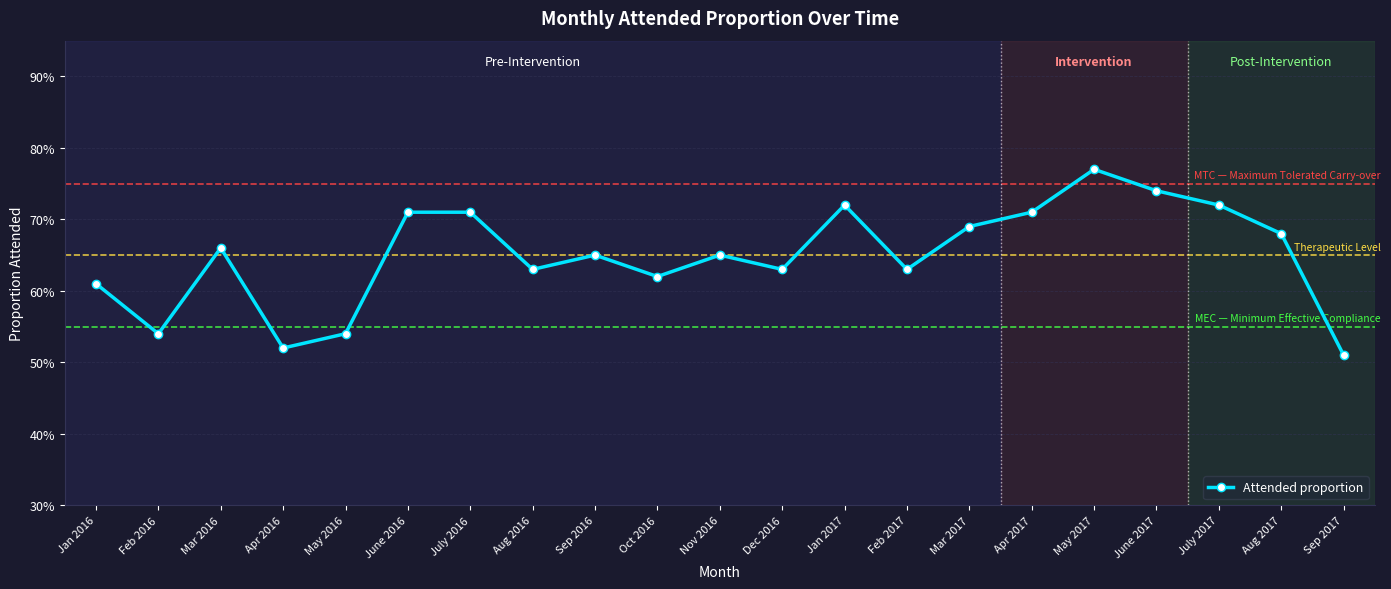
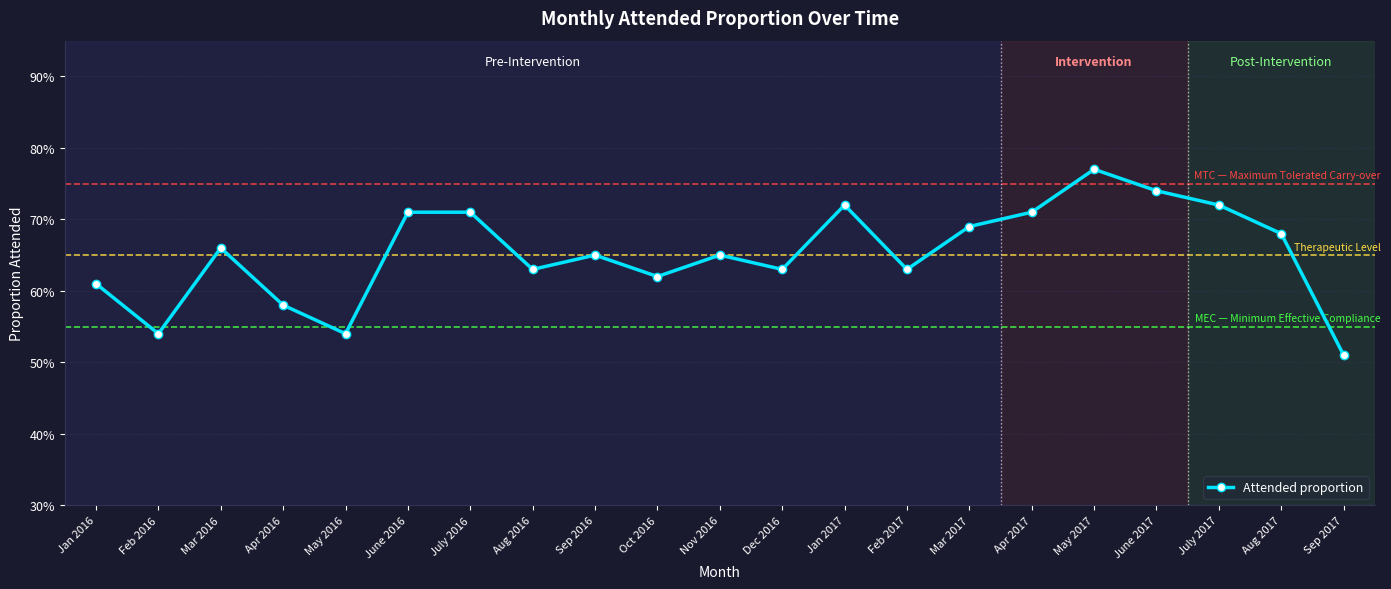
  {
    "Jan 2016": "61%",
    "Feb 2016": "54%",
    "Mar 2016": "66%",
-   "Apr 2016": "52%",
+   "Apr 2016": "58%",
    "May 2016": "54%",
    "June 2016": "71%",
    "July 2016": "71%",
    "Aug 2016": "63%",
    "Sep 2016": "65%",
    "Oct 2016": "62%",
    "Nov 2016": "65%",
    "Dec 2016": "63%",
    "Jan 2017": "72%",
    "Feb 2017": "63%",
    "Mar 2017": "69%",
    "Apr 2017": "71%",
    "May 2017": "77%",
    "June 2017": "74%",
    "July 2017": "72%",
    "Aug 2017": "68%",
    "Sep 2017": "51%"
  }
